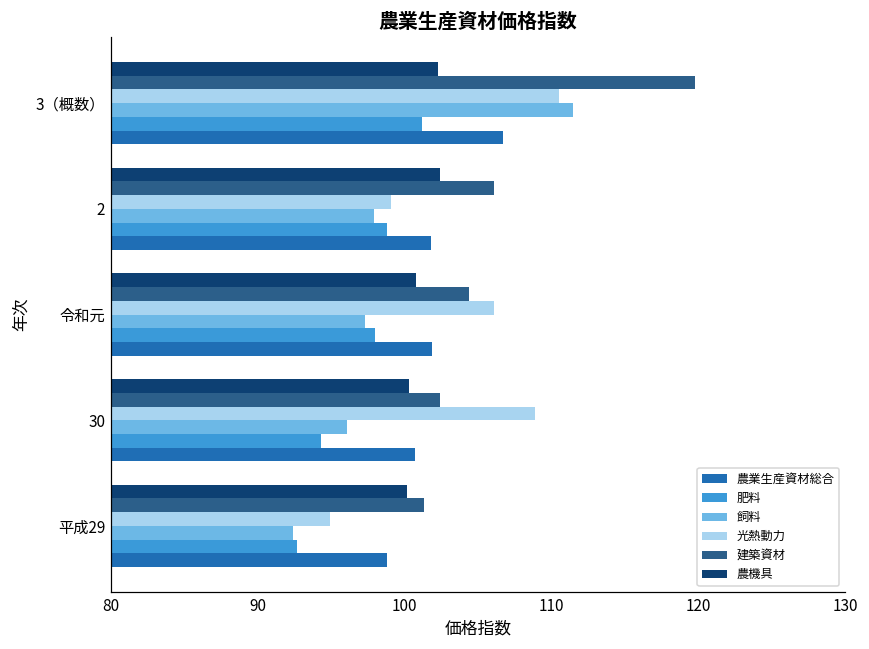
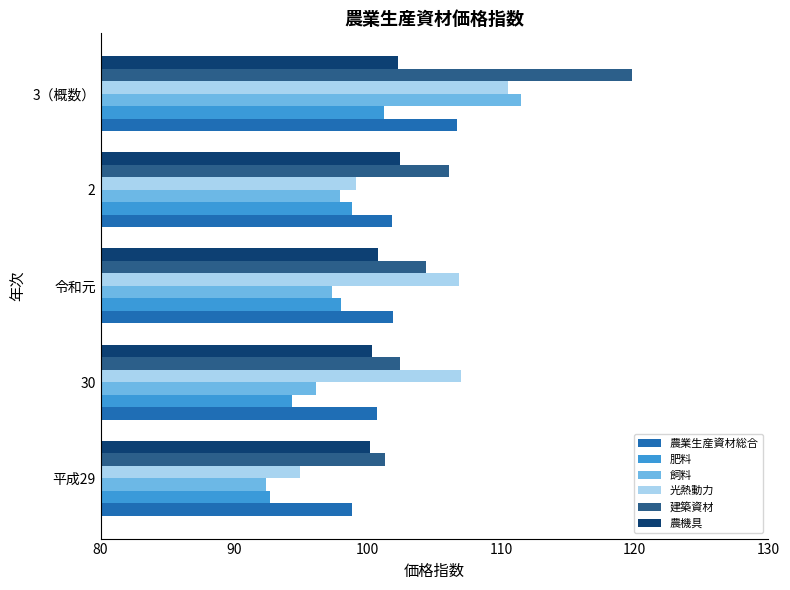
  {
    "光熱動力": {
      "3（概数）": 110.5,
      "2": 99.1,
-     "令和元": 106.1,
-     "30": 108.9,
+     "令和元": 106.8,
+     "30": 107.0,
      "平成29": 94.9
    }
  }
